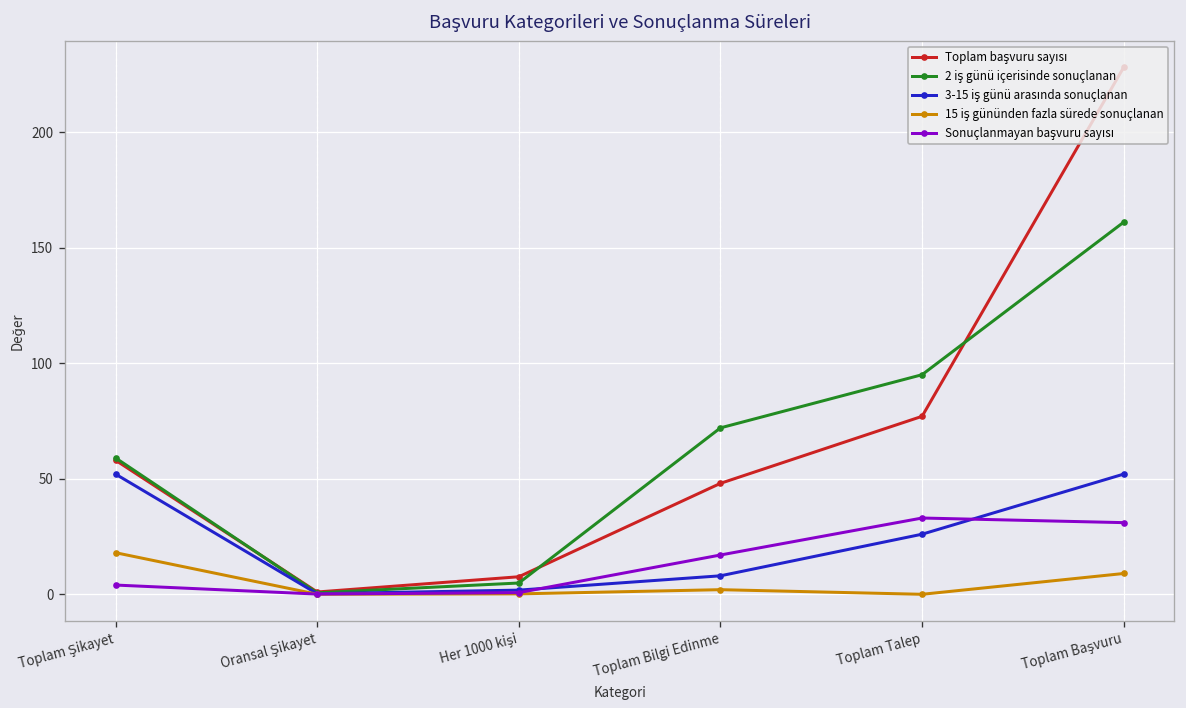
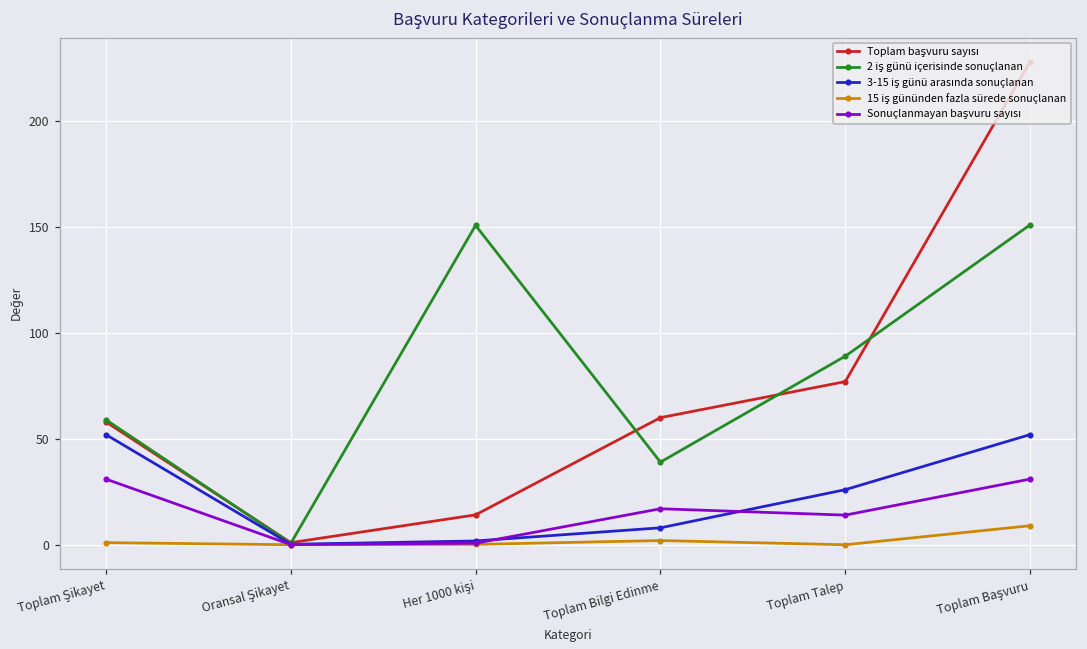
  {
    "Toplam başvuru sayısı": {
-     "Her 1000 kişi": 8,
-     "Toplam Bilgi Edinme": 48,
+     "Her 1000 kişi": 14,
+     "Toplam Bilgi Edinme": 60,
      "Toplam Talep": 77
    },
    "2 iş günü içerisinde sonuçlanan": {
-     "Her 1000 kişi": 5,
-     "Toplam Bilgi Edinme": 72,
-     "Toplam Talep": 95,
-     "Toplam Başvuru": 161
+     "Her 1000 kişi": 151,
+     "Toplam Bilgi Edinme": 39,
+     "Toplam Talep": 89,
+     "Toplam Başvuru": 151
    },
    "3-15 iş günü arasında sonuçlanan": {
      "Toplam Şikayet": 52,
      "Toplam Bilgi Edinme": 8,
      "Toplam Talep": 26,
      "Toplam Başvuru": 52
    },
    "15 iş gününden fazla sürede sonuçlanan": {
-     "Toplam Şikayet": 18,
+     "Toplam Şikayet": 1,
      "Toplam Bilgi Edinme": 2,
      "Toplam Talep": 0,
      "Toplam Başvuru": 9
    },
    "Sonuçlanmayan başvuru sayısı": {
-     "Toplam Şikayet": 4,
+     "Toplam Şikayet": 31,
      "Toplam Bilgi Edinme": 17,
-     "Toplam Talep": 33,
+     "Toplam Talep": 14,
      "Toplam Başvuru": 31
    }
  }
